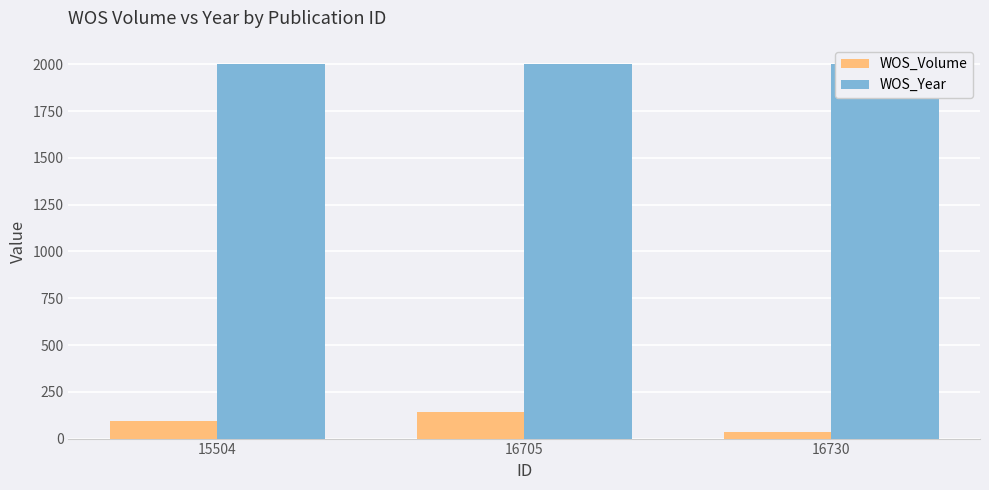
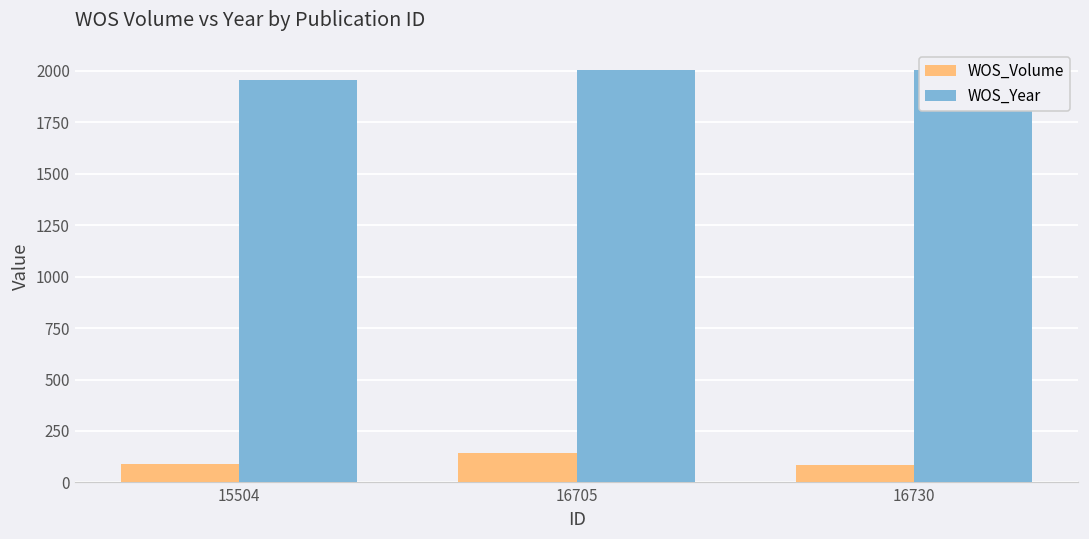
  {
    "WOS_Volume": {
      "15504": 90,
      "16705": 140,
-     "16730": 30
+     "16730": 90
    },
    "WOS_Year": {
-     "15504": 2000,
+     "15504": 1960,
      "16705": 2000
    }
  }
